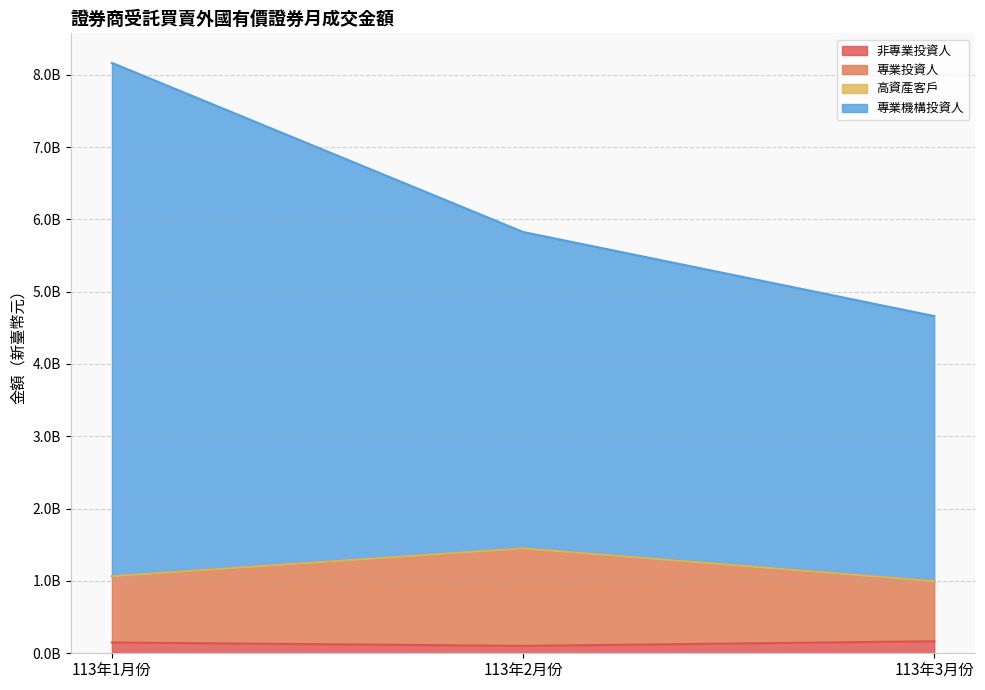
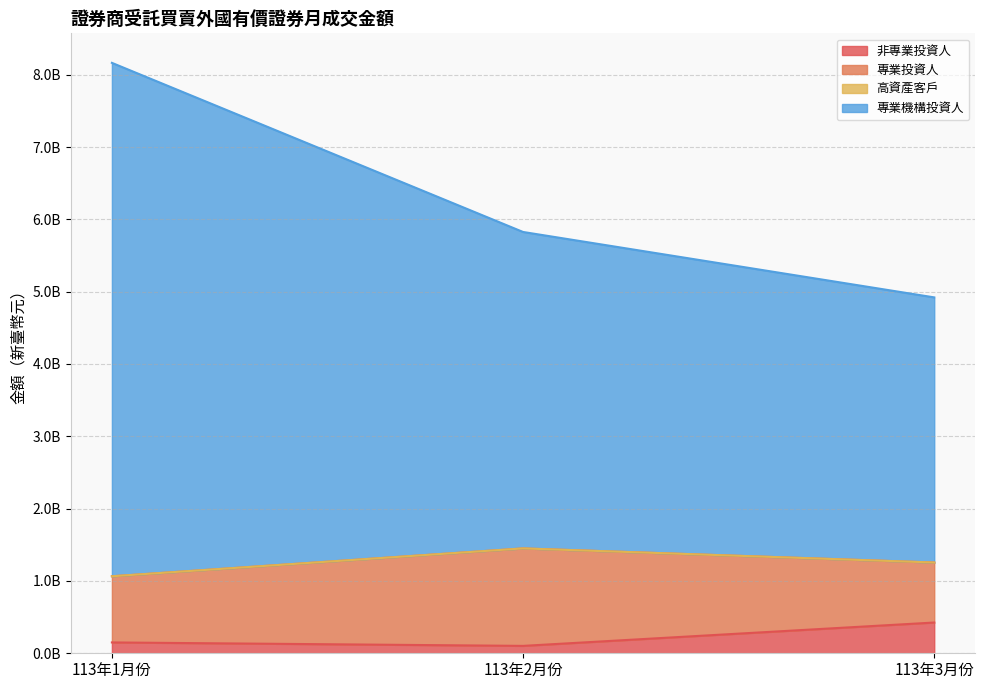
  {
    "非專業投資人": {
      "113年1月份": 100000000,
      "113年2月份": 100000000,
-     "113年3月份": 200000000
+     "113年3月份": 400000000
    },
    "專業機構投資人": {
      "113年1月份": 7100000000,
      "113年2月份": 4400000000,
      "113年3月份": 3700000000
    }
  }
